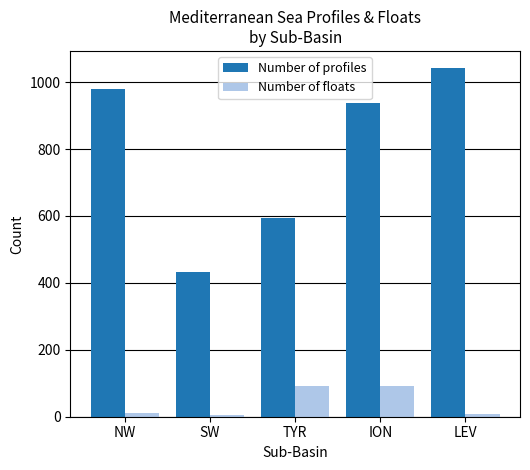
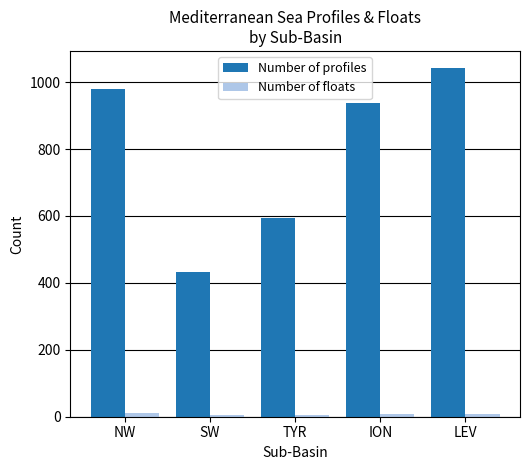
  {
    "Number of profiles": {
      "NW": 980,
      "SW": 430,
      "TYR": 600,
      "ION": 940,
      "LEV": 1040
    },
    "Number of floats": {
      "NW": 10,
-     "TYR": 90,
-     "ION": 90
+     "TYR": 10,
+     "ION": 10
    }
  }
